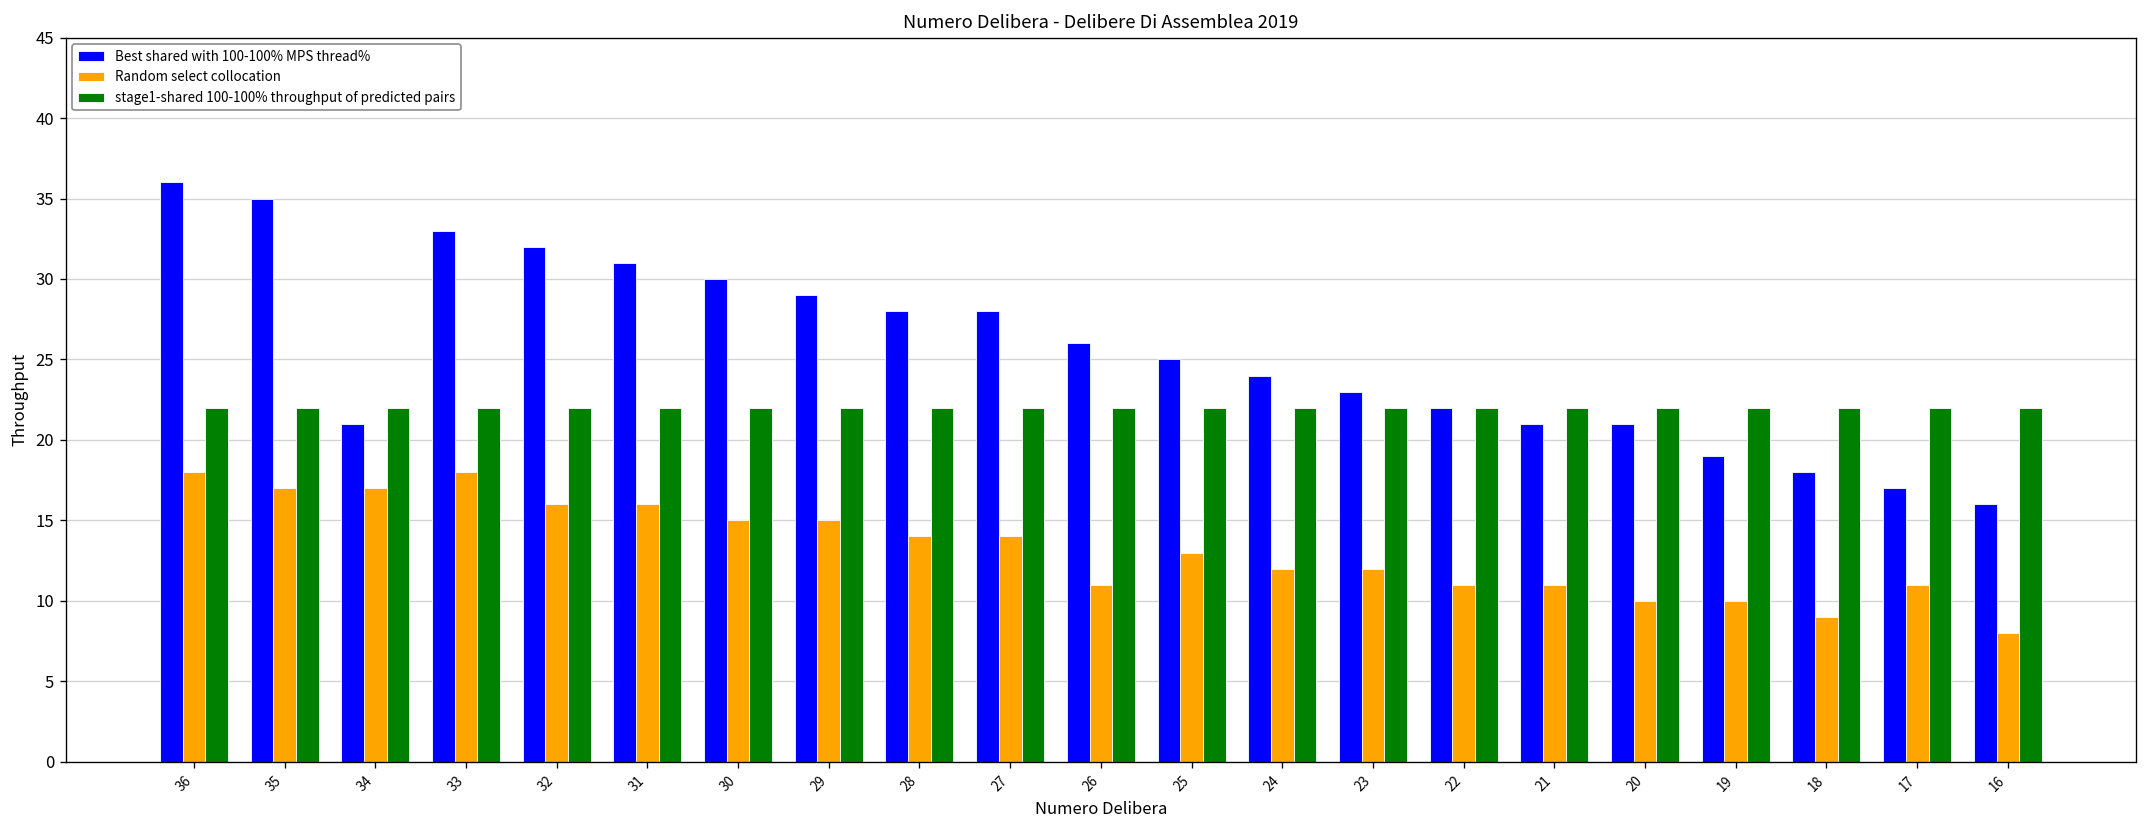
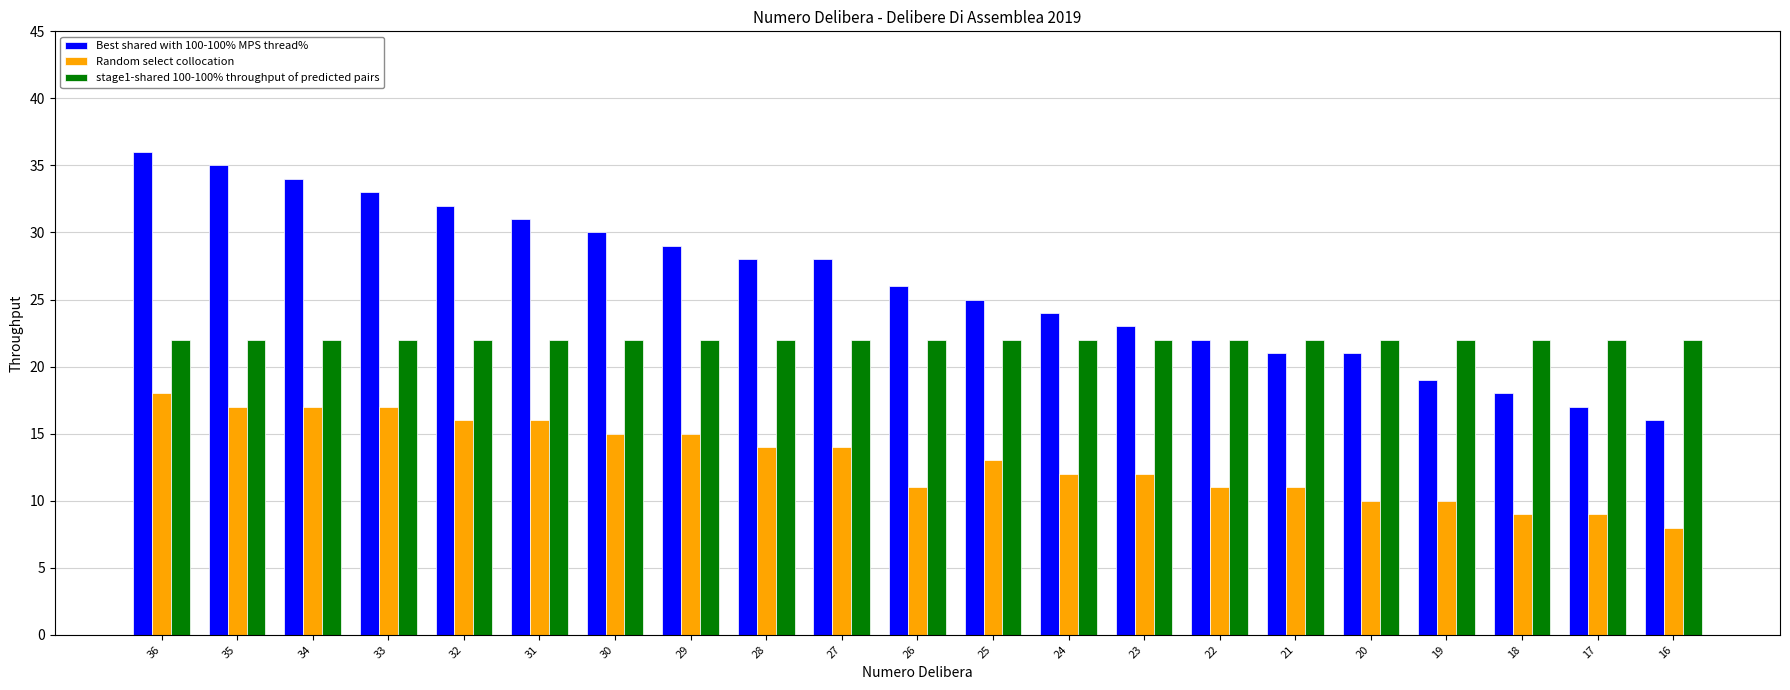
  {
    "Best shared with 100-100% MPS thread%": {
      "36": 36,
      "35": 35,
-     "34": 21,
+     "34": 34,
      "33": 33,
      "32": 32,
      "31": 31,
      "30": 30,
      "29": 29,
      "28": 28,
      "27": 28,
      "26": 26,
      "25": 25,
      "24": 24,
      "23": 23,
      "22": 22,
      "21": 21,
      "20": 21,
      "19": 19,
      "18": 18,
      "17": 17,
      "16": 16
    },
    "Random select collocation": {
      "36": 18,
      "35": 17,
      "34": 17,
-     "33": 18,
+     "33": 17,
      "32": 16,
      "31": 16,
      "30": 15,
      "29": 15,
      "28": 14,
      "27": 14,
      "26": 11,
      "25": 13,
      "24": 12,
      "23": 12,
      "22": 11,
      "21": 11,
      "20": 10,
      "19": 10,
      "18": 9,
-     "17": 11,
+     "17": 9,
      "16": 8
    },
    "stage1-shared 100-100% throughput of predicted pairs": {
      "36": 22,
      "35": 22,
      "34": 22,
      "33": 22,
      "32": 22,
      "31": 22,
      "30": 22,
      "29": 22,
      "28": 22,
      "27": 22,
      "26": 22,
      "25": 22,
      "24": 22,
      "23": 22,
      "22": 22,
      "21": 22,
      "20": 22,
      "19": 22,
      "18": 22,
      "17": 22,
      "16": 22
    }
  }
